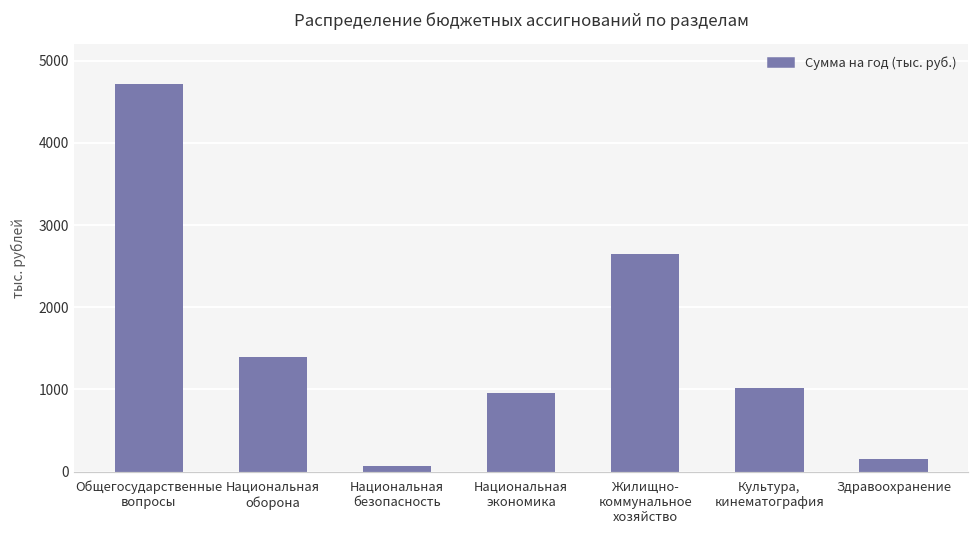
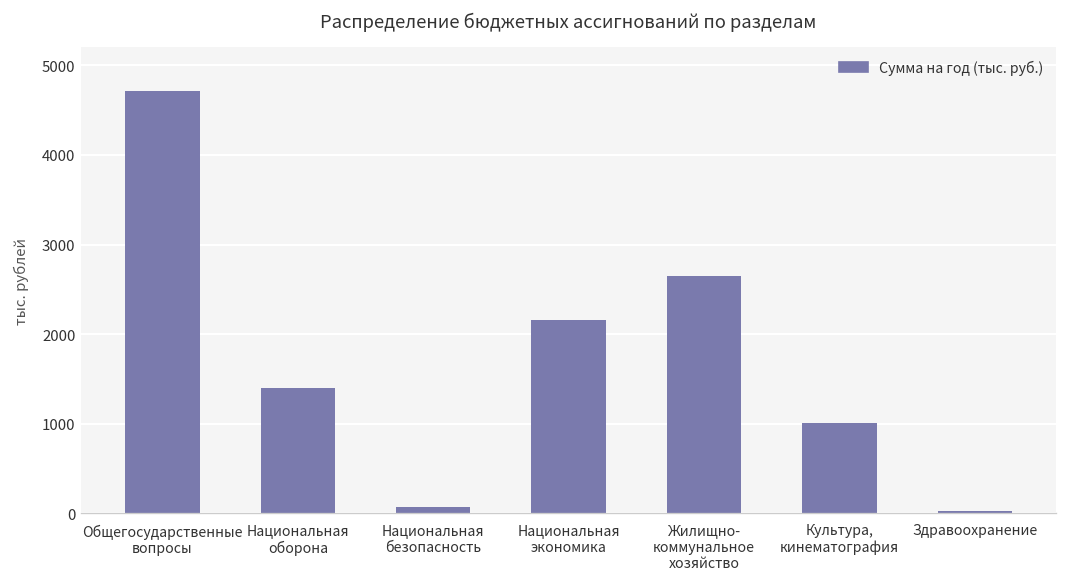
  {
    "Общегосударственные вопросы": 4700,
    "Национальная оборона": 1400,
    "Национальная безопасность": 100,
-   "Национальная экономика": 1000,
+   "Национальная экономика": 2200,
    "Жилищно- коммунальное хозяйство": 2600,
    "Культура, кинематография": 1000,
-   "Здравоохранение": 200
+   "Здравоохранение": 0
  }
